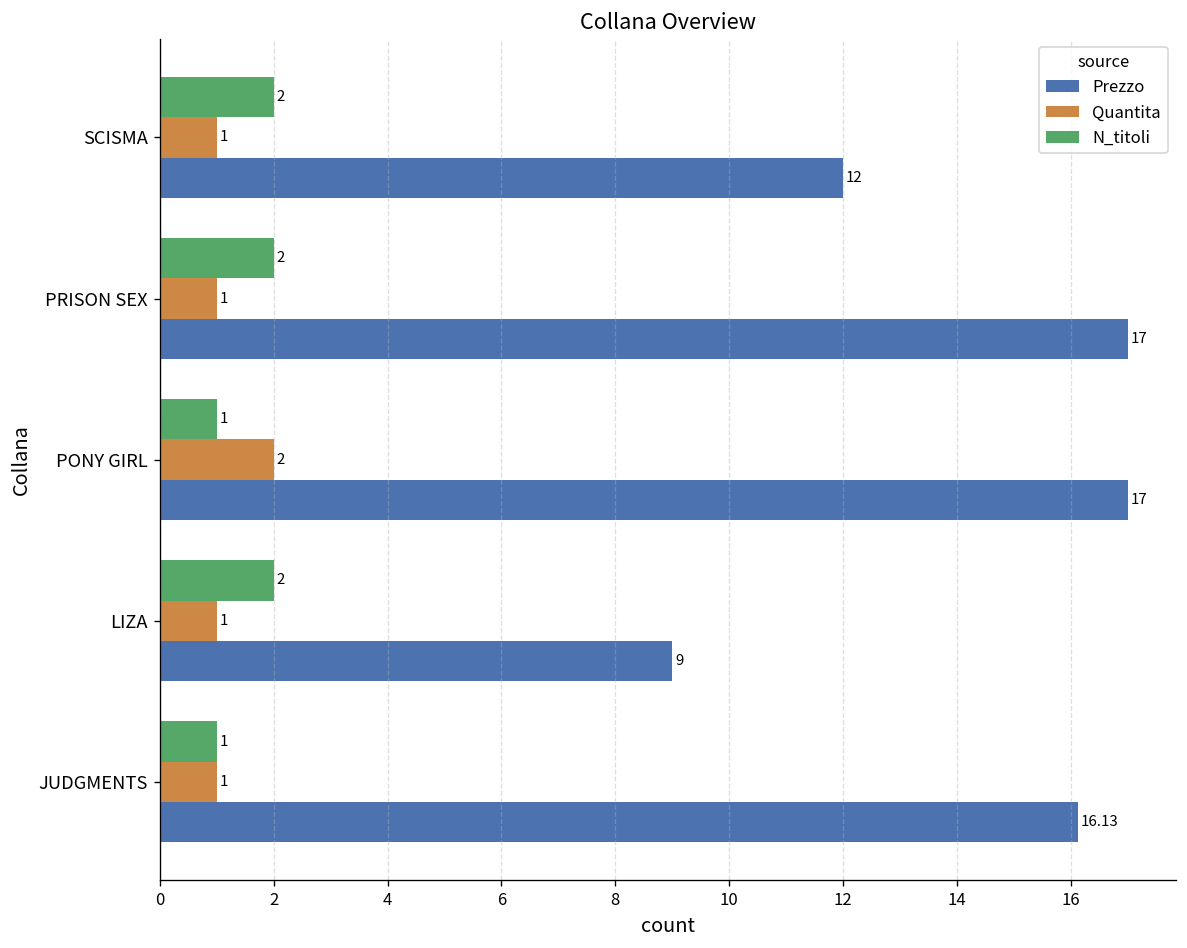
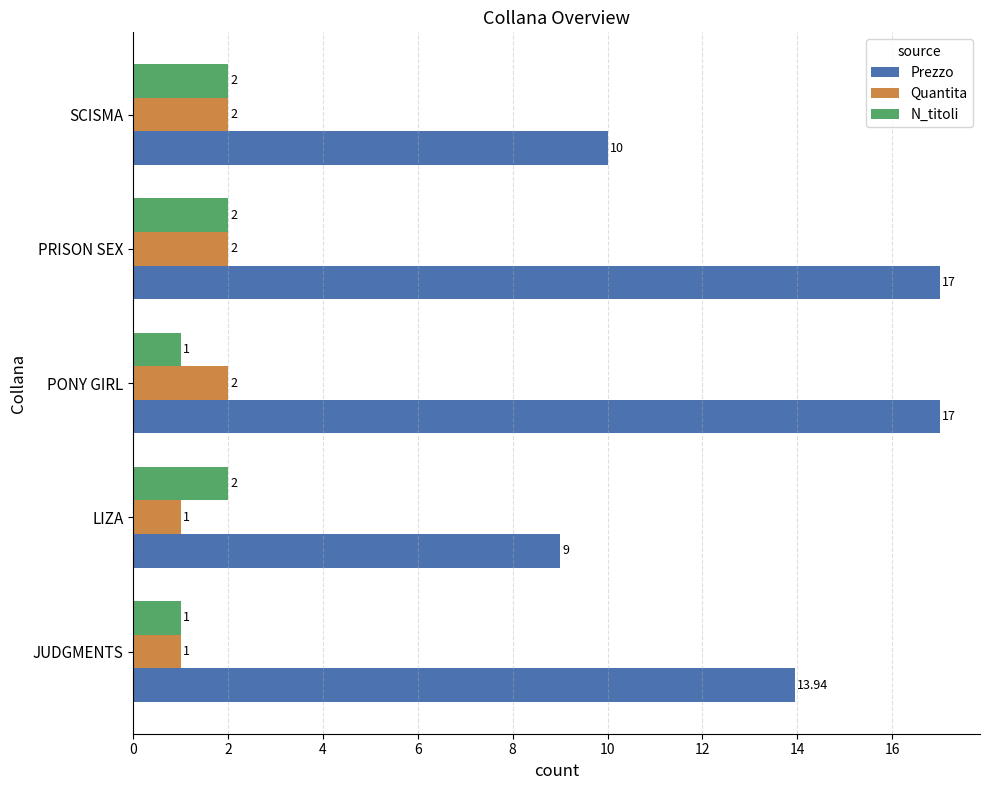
  {
    "Prezzo": {
-     "SCISMA": 12,
+     "SCISMA": 10,
      "PRISON SEX": 17,
      "PONY GIRL": 17,
      "LIZA": 9,
-     "JUDGMENTS": 16.13
+     "JUDGMENTS": 13.94
    },
    "Quantita": {
-     "SCISMA": 1,
-     "PRISON SEX": 1,
+     "SCISMA": 2,
+     "PRISON SEX": 2,
      "PONY GIRL": 2,
      "LIZA": 1,
      "JUDGMENTS": 1
    },
    "N_titoli": {
      "SCISMA": 2,
      "PRISON SEX": 2,
      "PONY GIRL": 1,
      "LIZA": 2,
      "JUDGMENTS": 1
    }
  }
